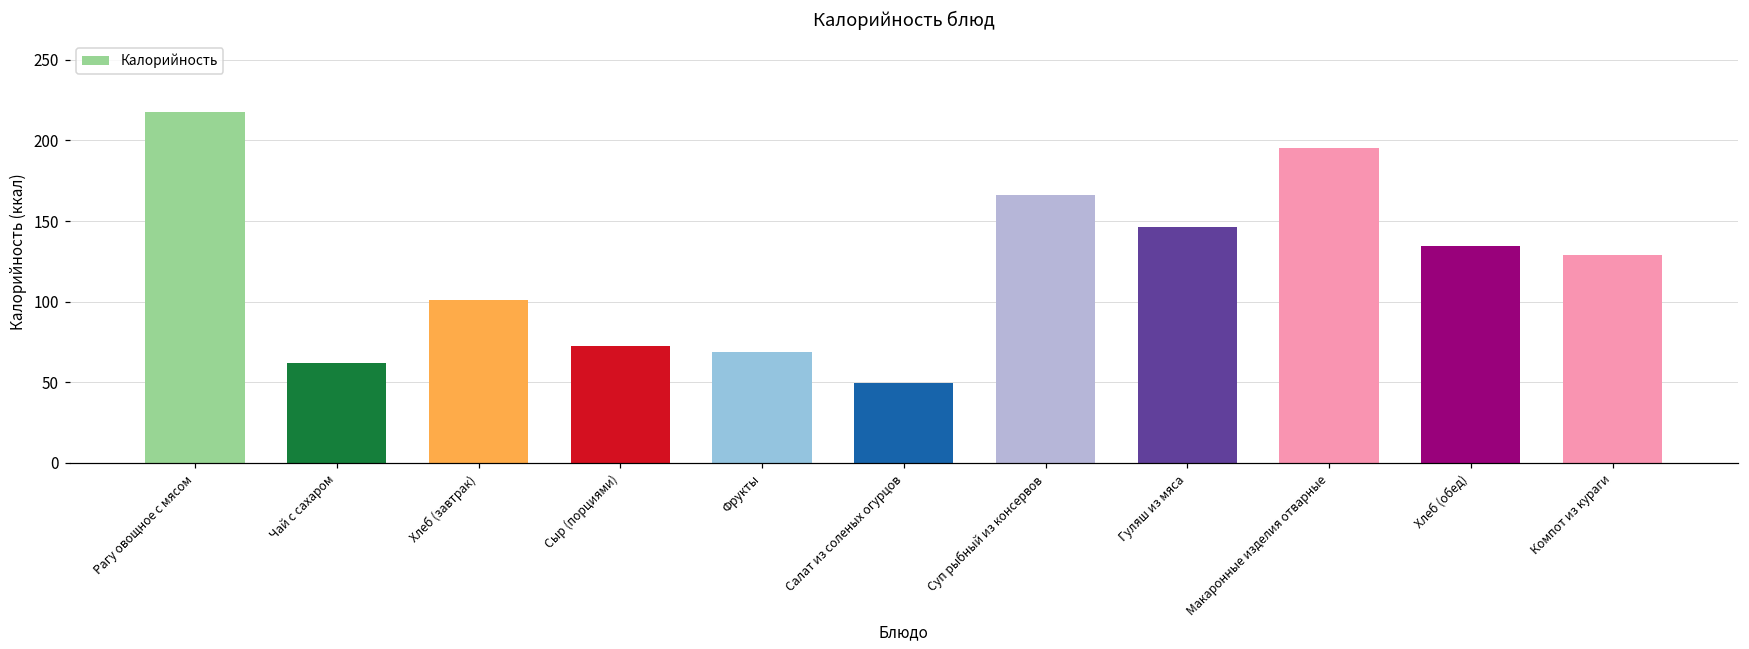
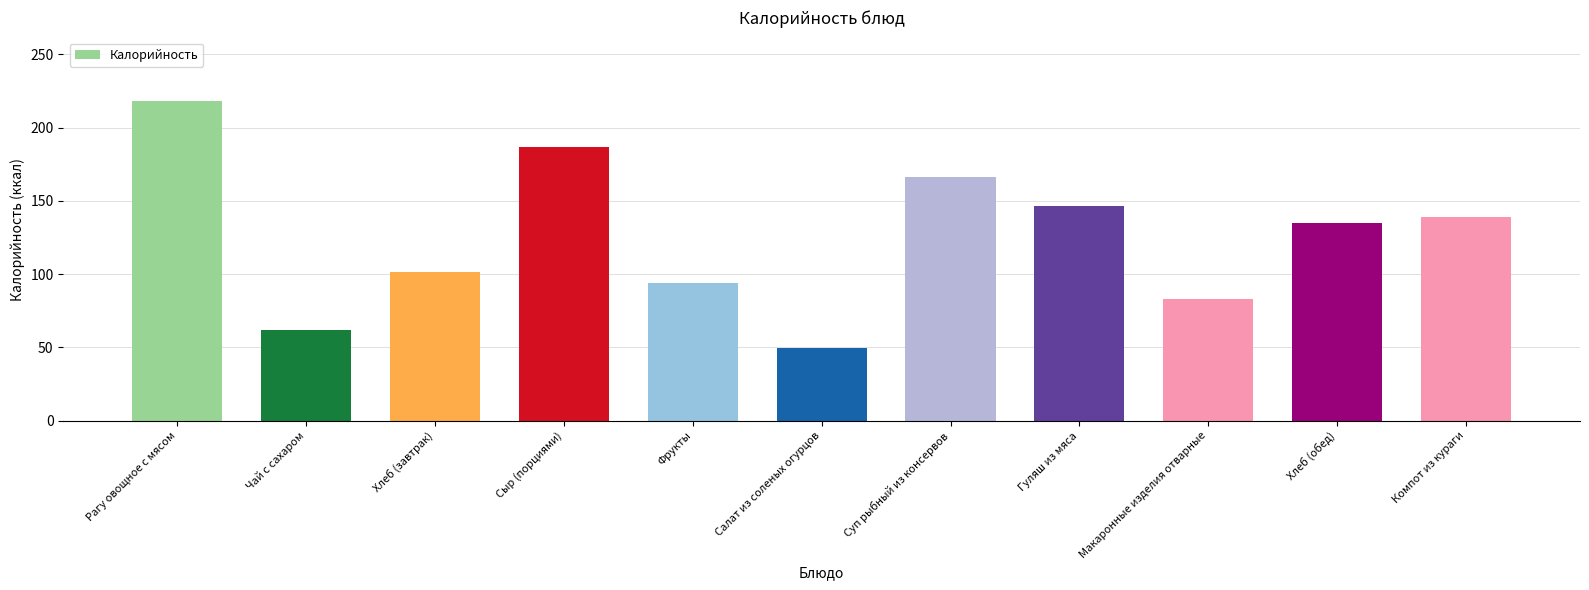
  {
    "Рагу овощное с мясом": 218,
    "Чай с сахаром": 62,
    "Хлеб (завтрак)": 101,
-   "Сыр (порциями)": 72,
-   "Фрукты": 69,
+   "Сыр (порциями)": 187,
+   "Фрукты": 94,
    "Салат из соленых огурцов": 50,
    "Суп рыбный из консервов": 166,
    "Гуляш из мяса": 146,
-   "Макаронные изделия отварные": 195,
+   "Макаронные изделия отварные": 83,
    "Хлеб (обед)": 135,
-   "Компот из кураги": 129
+   "Компот из кураги": 139
  }
